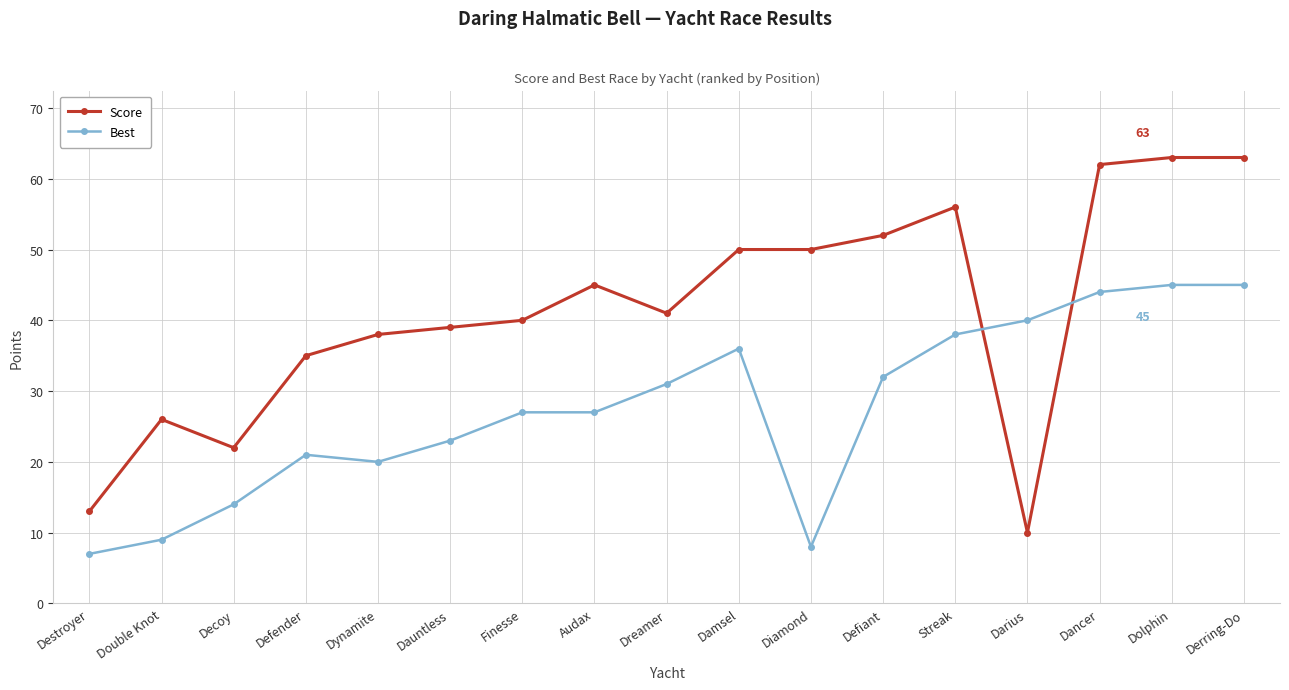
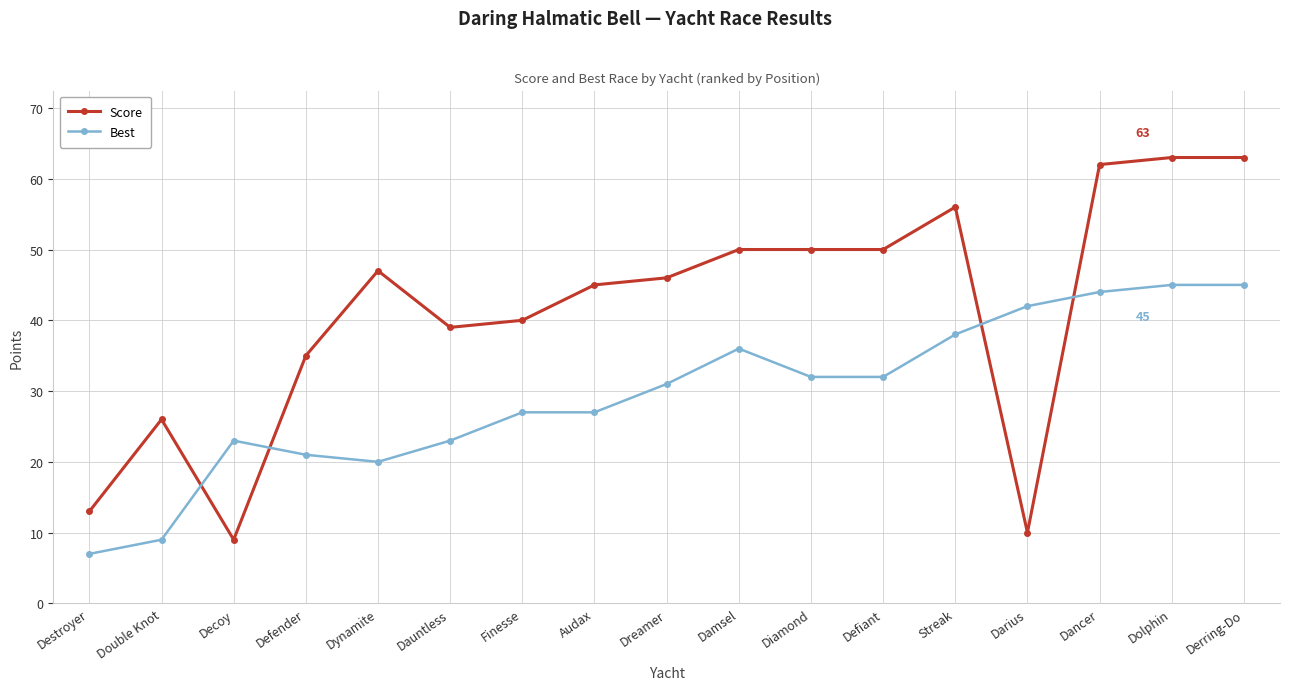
  {
    "Score": {
      "Destroyer": 13,
      "Double Knot": 26,
-     "Decoy": 22,
+     "Decoy": 9,
      "Defender": 35,
-     "Dynamite": 38,
+     "Dynamite": 47,
      "Dauntless": 39,
      "Finesse": 40,
      "Audax": 45,
-     "Dreamer": 41,
+     "Dreamer": 46,
      "Damsel": 50,
      "Diamond": 50,
-     "Defiant": 52,
+     "Defiant": 50,
      "Streak": 56,
      "Darius": 10,
      "Dancer": 62,
      "Derring-Do": 63
    },
    "Best": {
      "Destroyer": 7,
      "Double Knot": 9,
-     "Decoy": 14,
+     "Decoy": 23,
      "Defender": 21,
      "Dynamite": 20,
      "Dauntless": 23,
      "Finesse": 27,
      "Audax": 27,
      "Dreamer": 31,
      "Damsel": 36,
-     "Diamond": 8,
+     "Diamond": 32,
      "Defiant": 32,
      "Streak": 38,
-     "Darius": 40,
+     "Darius": 42,
      "Dancer": 44,
      "Dolphin": 45,
      "Derring-Do": 45
    }
  }
